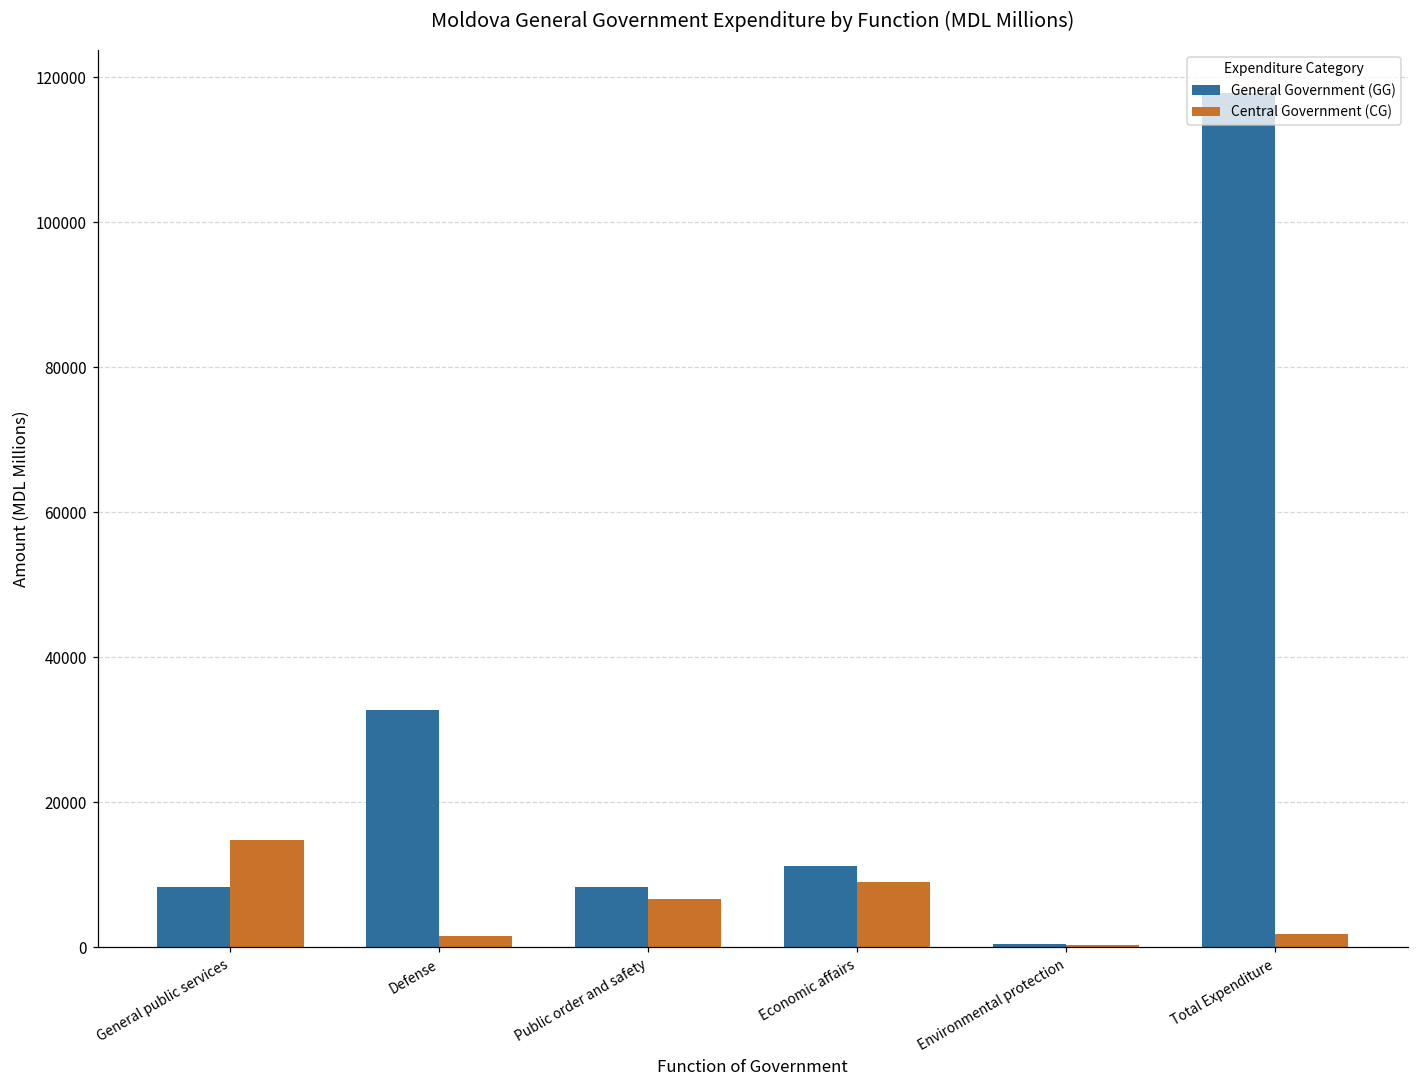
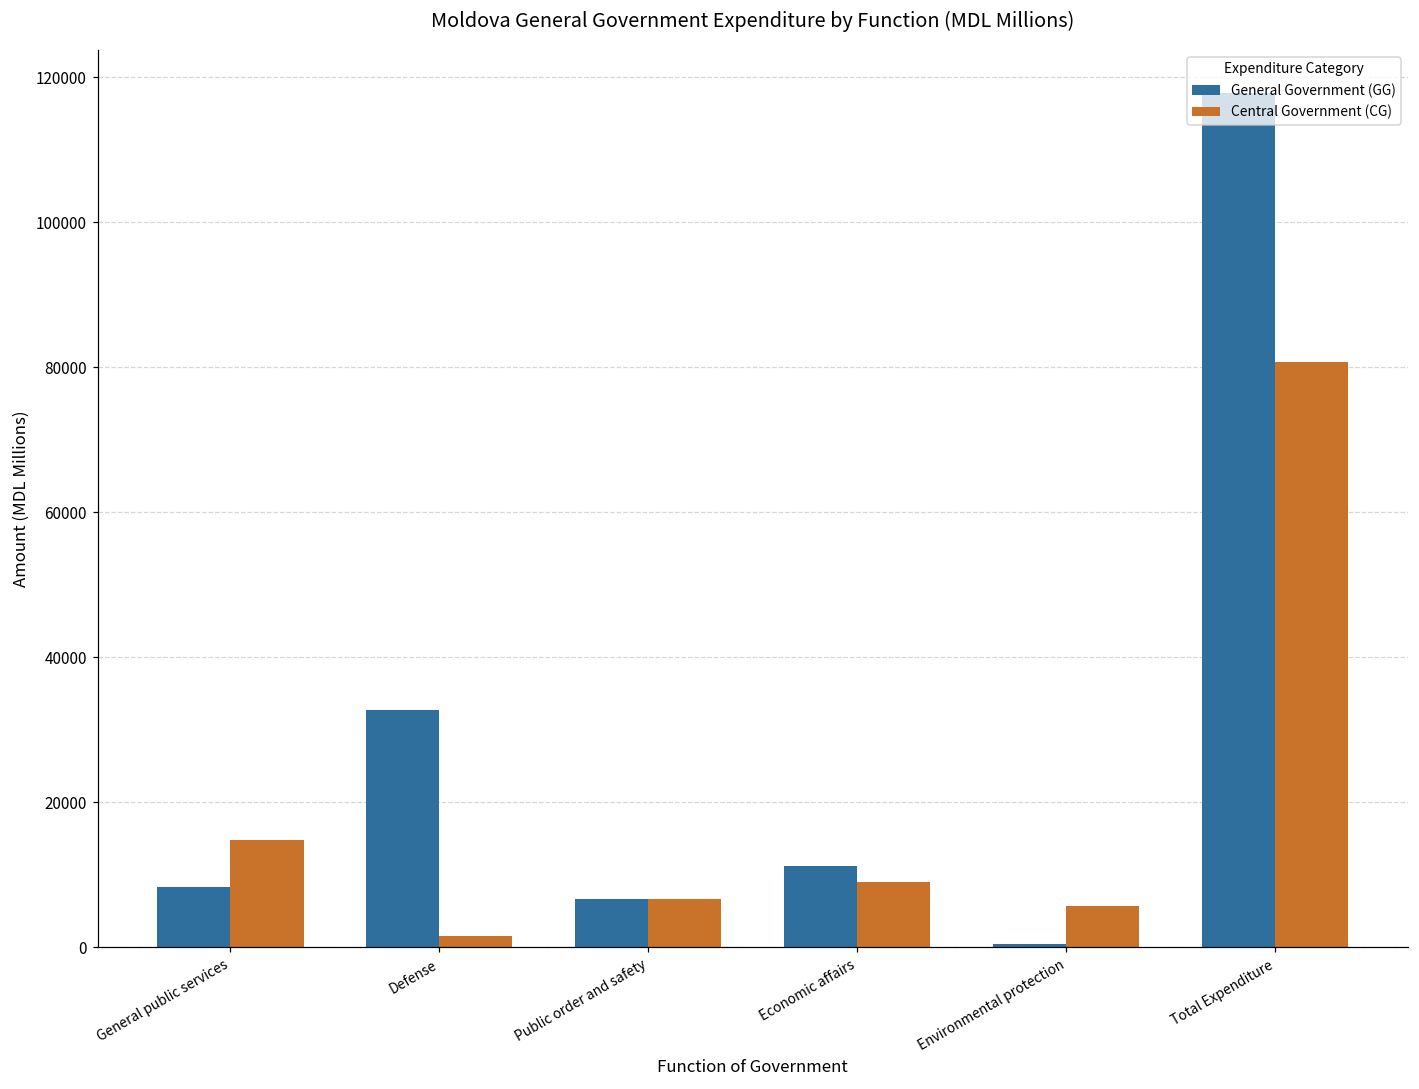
  {
    "General Government (GG)": {
      "General public services": 8000,
      "Defense": 33000,
-     "Public order and safety": 8000,
+     "Public order and safety": 7000,
      "Economic affairs": 11000,
      "Environmental protection": 0
    },
    "Central Government (CG)": {
      "General public services": 15000,
      "Defense": 2000,
      "Public order and safety": 7000,
      "Economic affairs": 9000,
-     "Environmental protection": 0,
-     "Total Expenditure": 2000
+     "Environmental protection": 6000,
+     "Total Expenditure": 81000
    }
  }
